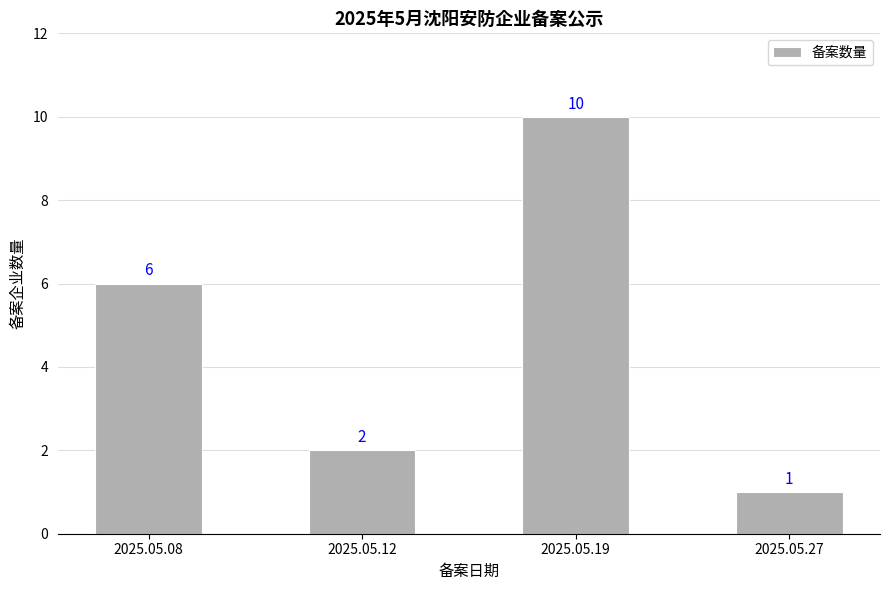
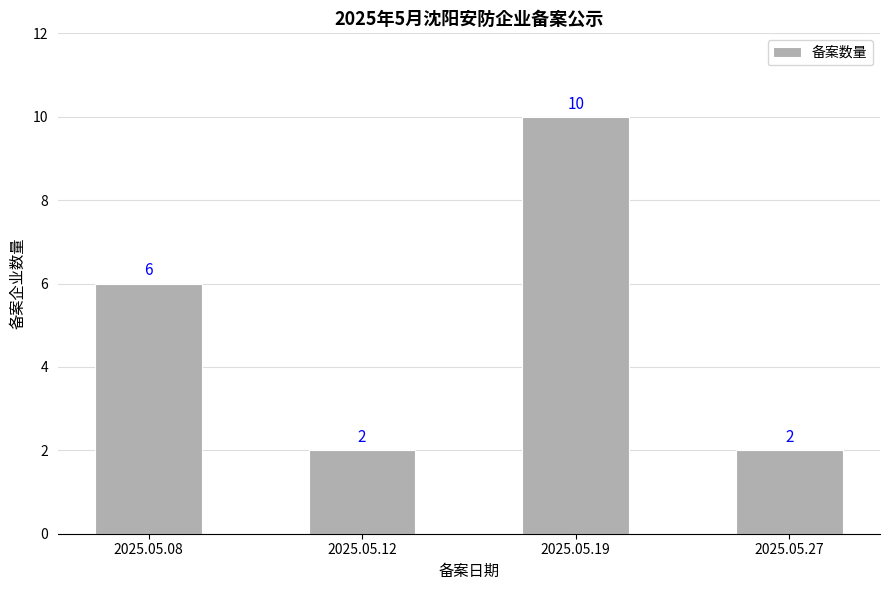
  {
    "2025.05.08": 6,
    "2025.05.12": 2,
    "2025.05.19": 10,
-   "2025.05.27": 1
+   "2025.05.27": 2
  }
